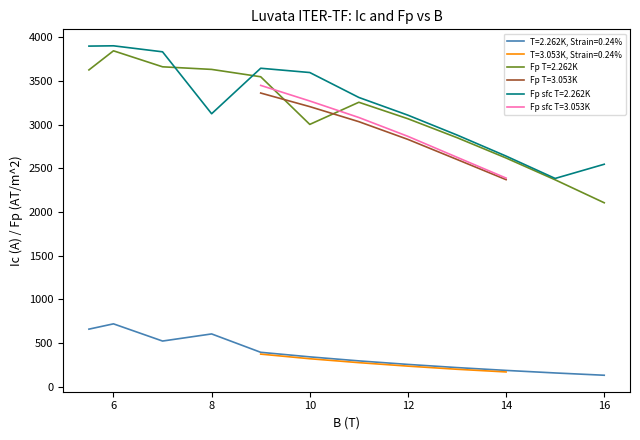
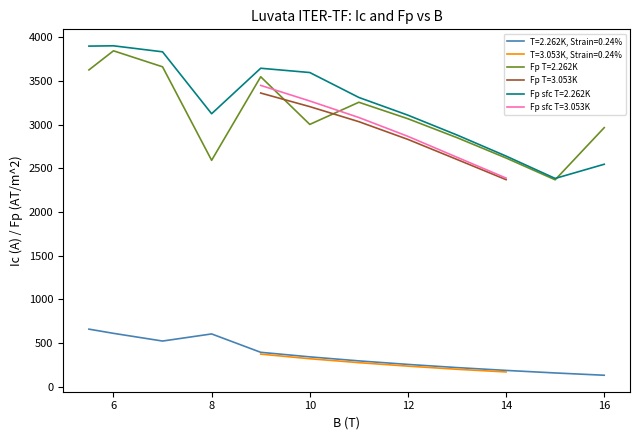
  {
    "T=2.262K, Strain=0.24%": {
-     "6": 700,
+     "6": 600,
      "8": 600,
      "16": 100
    },
    "Fp T=2.262K": {
      "6": 3800,
-     "8": 3600,
+     "8": 2600,
      "10": 3000,
      "12": 3100,
-     "16": 2100
+     "16": 3000
    },
    "Fp T=3.053K": {
      "10": 3200,
      "12": 2800
    },
    "Fp sfc T=2.262K": {
      "6": 3900,
      "8": 3100,
      "10": 3600,
      "12": 3100,
      "16": 2500
    },
    "Fp sfc T=3.053K": {
      "10": 3300,
      "12": 2900
    }
  }
